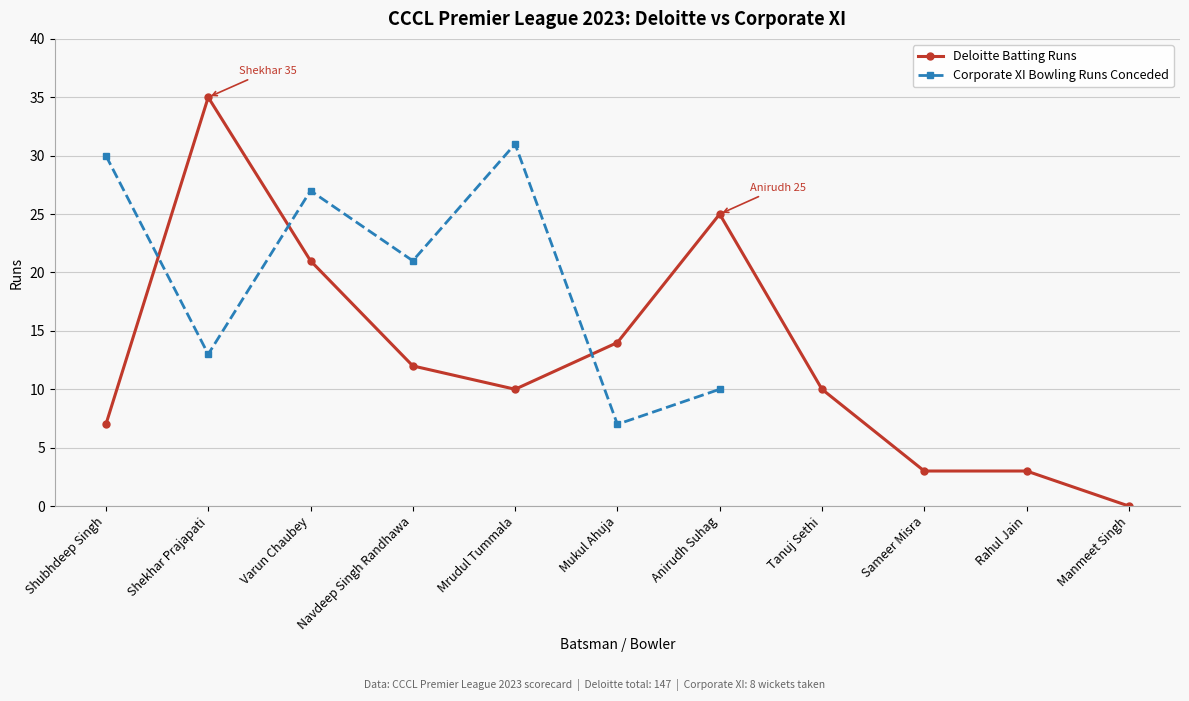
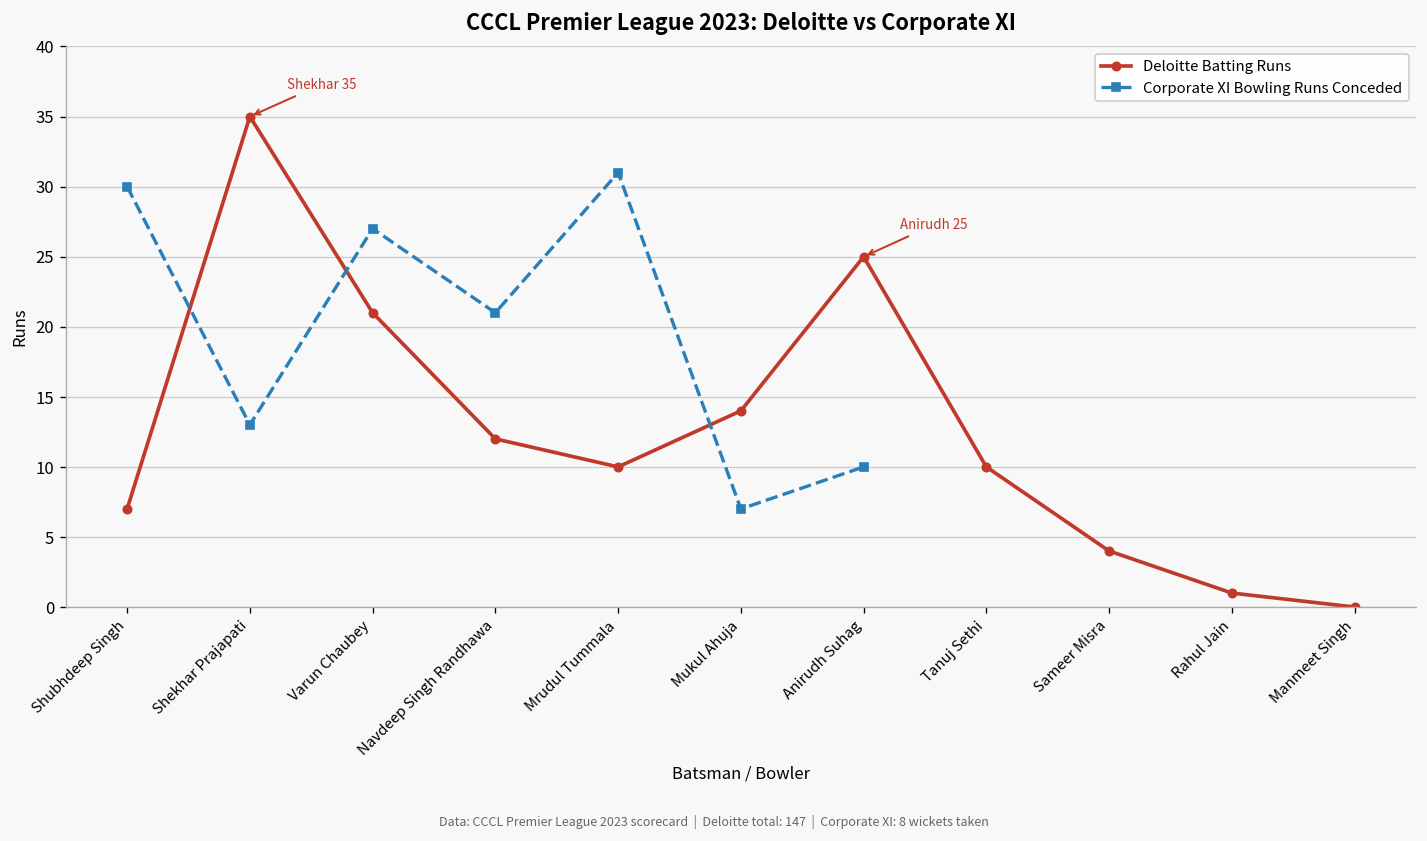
  {
    "Deloitte Batting Runs": {
      "Shubhdeep Singh": 7,
      "Varun Chaubey": 21,
      "Navdeep Singh Randhawa": 12,
      "Mrudul Tummala": 10,
      "Mukul Ahuja": 14,
      "Tanuj Sethi": 10,
-     "Sameer Misra": 3,
-     "Rahul Jain": 3,
+     "Sameer Misra": 4,
+     "Rahul Jain": 1,
      "Manmeet Singh": 0
    },
    "Corporate XI Bowling Runs Conceded": {
      "Shubhdeep Singh": 30,
      "Shekhar Prajapati": 13,
      "Varun Chaubey": 27,
      "Navdeep Singh Randhawa": 21,
      "Mrudul Tummala": 31,
      "Mukul Ahuja": 7,
      "Anirudh Suhag": 10
    }
  }
